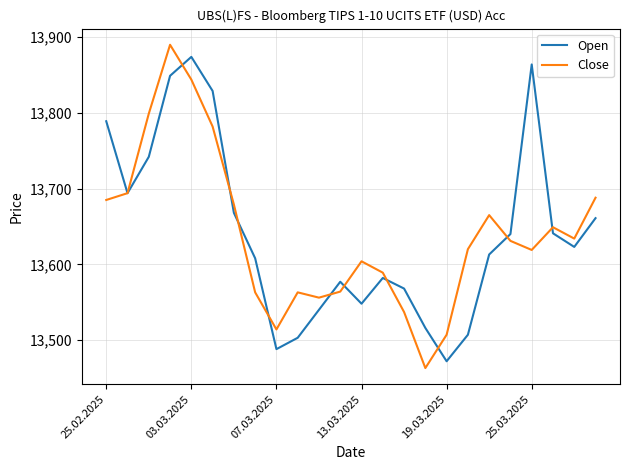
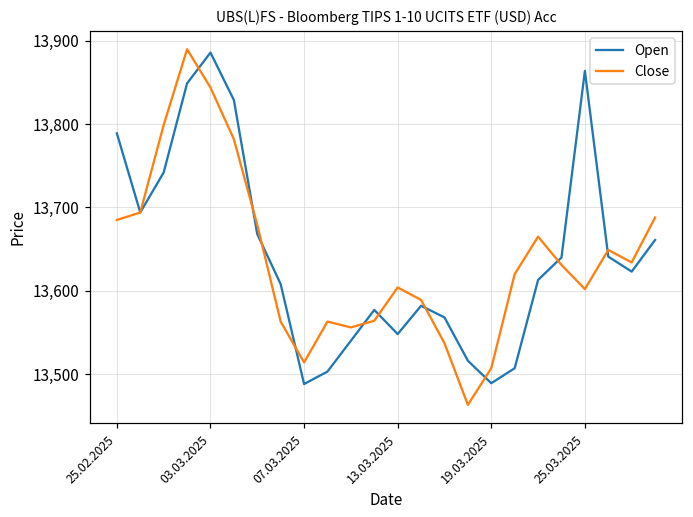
  {
    "Open": {
      "25.02.2025": "13,790",
-     "03.03.2025": "13,870",
+     "03.03.2025": "13,890",
      "07.03.2025": "13,490",
      "13.03.2025": "13,550",
-     "19.03.2025": "13,470",
+     "19.03.2025": "13,490",
      "25.03.2025": "13,860"
    },
    "Close": {
      "25.02.2025": "13,690",
      "03.03.2025": "13,840",
      "07.03.2025": "13,510",
      "13.03.2025": "13,600",
      "19.03.2025": "13,510",
-     "25.03.2025": "13,620"
+     "25.03.2025": "13,600"
    }
  }
